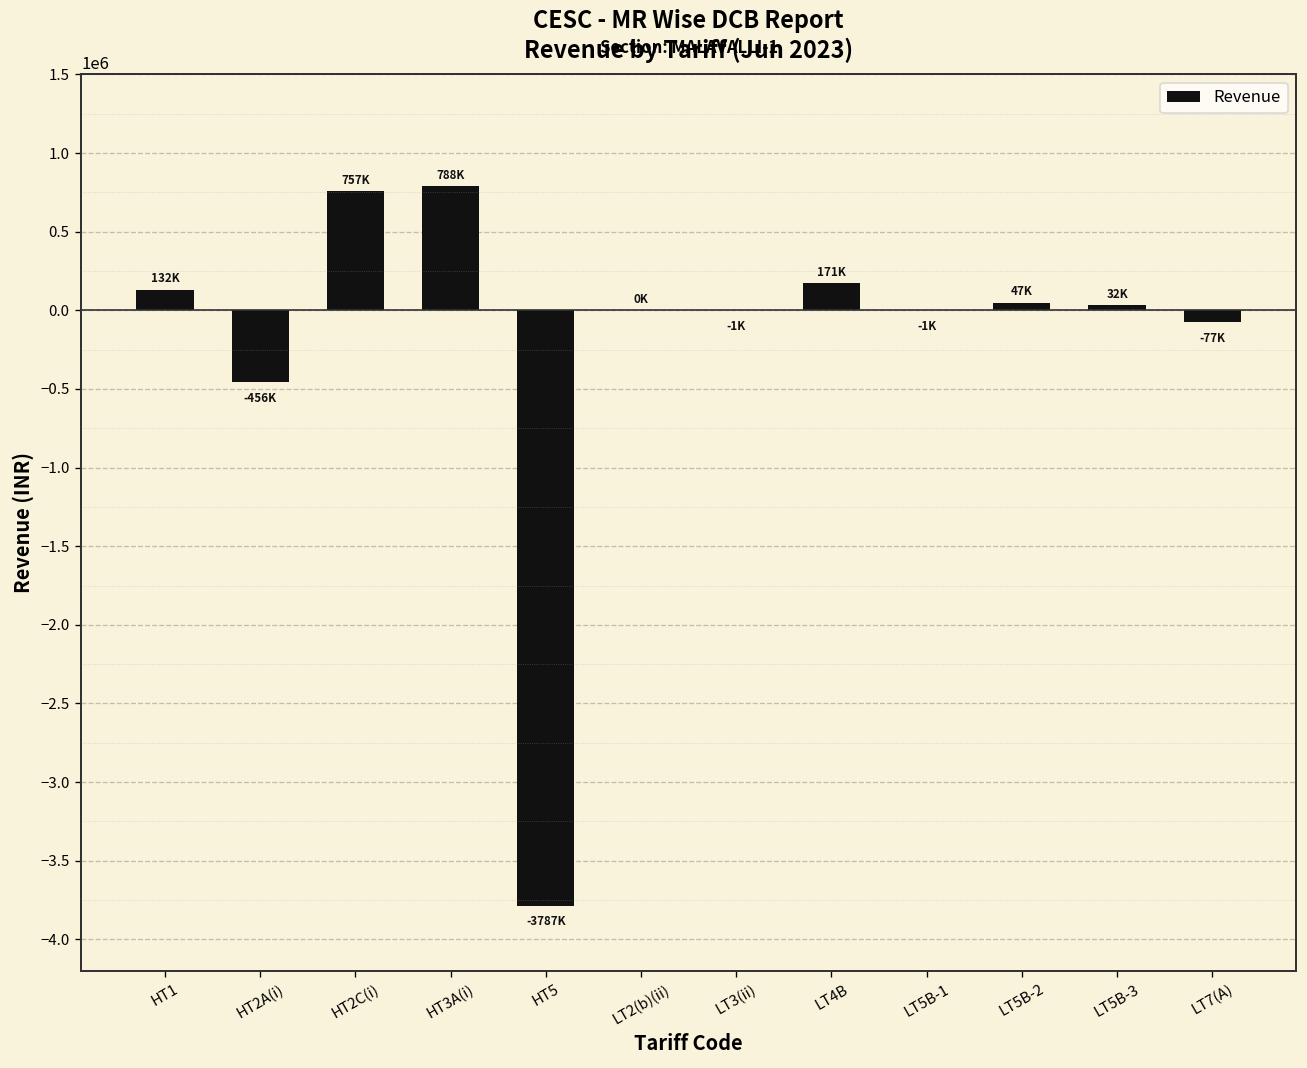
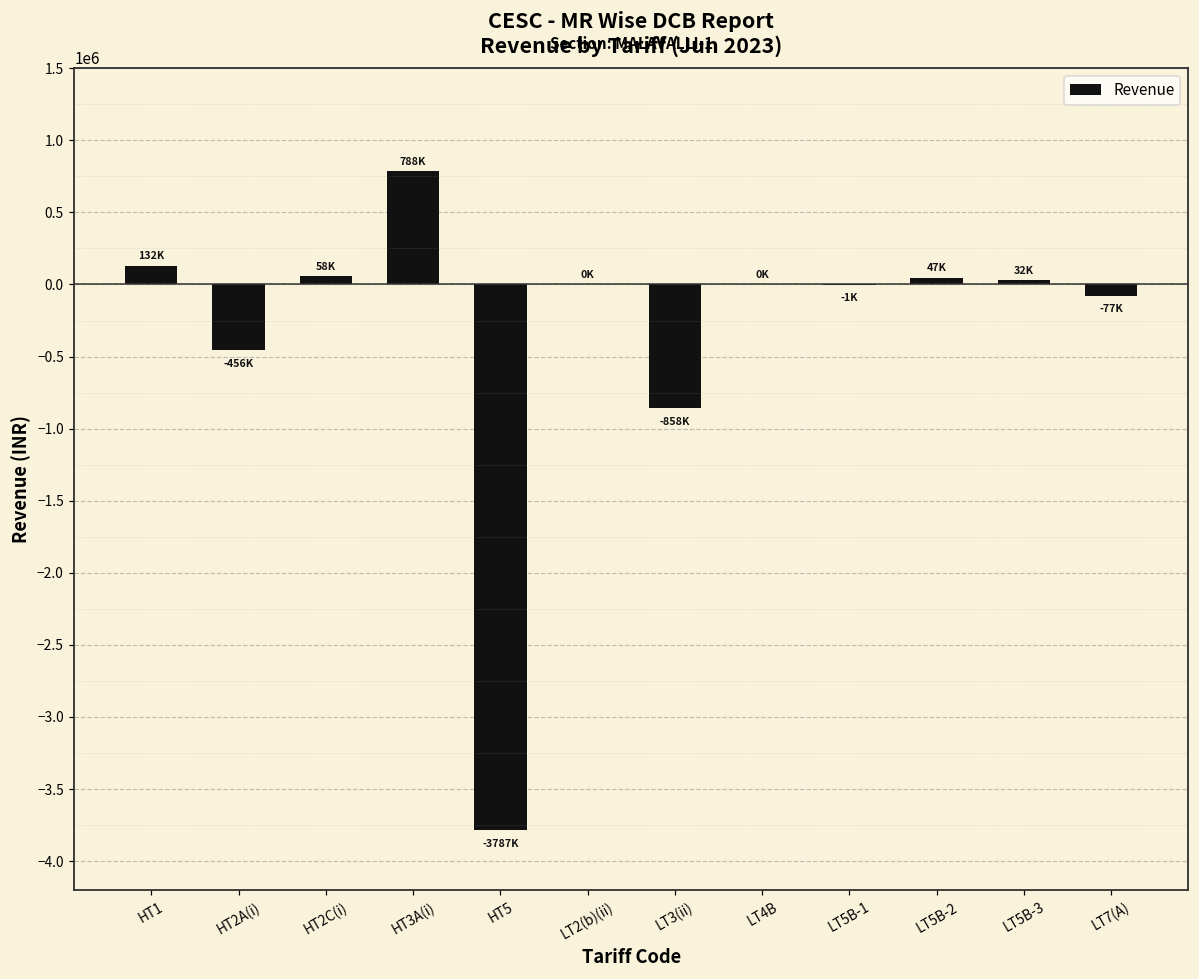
  {
    "HT1": "132K",
    "HT2A(i)": "-456K",
-   "HT2C(i)": "757K",
+   "HT2C(i)": "58K",
    "HT3A(i)": "788K",
    "HT5": "-3787K",
-   "LT3(ii)": "-1K",
-   "LT4B": "171K",
+   "LT3(ii)": "-858K",
+   "LT4B": "0K",
    "LT5B-1": "-1K",
    "LT5B-2": "47K",
    "LT5B-3": "32K",
    "LT7(A)": "-77K"
  }
